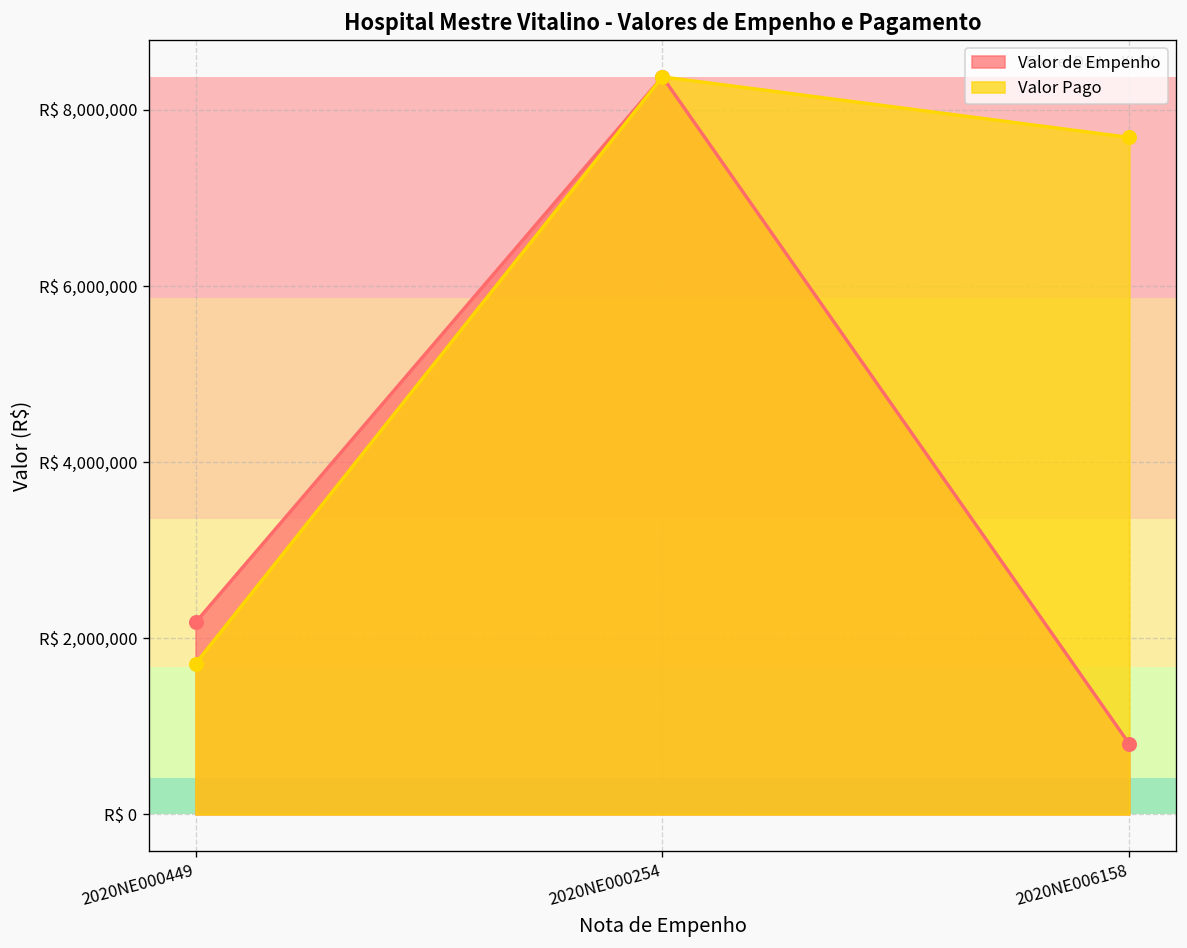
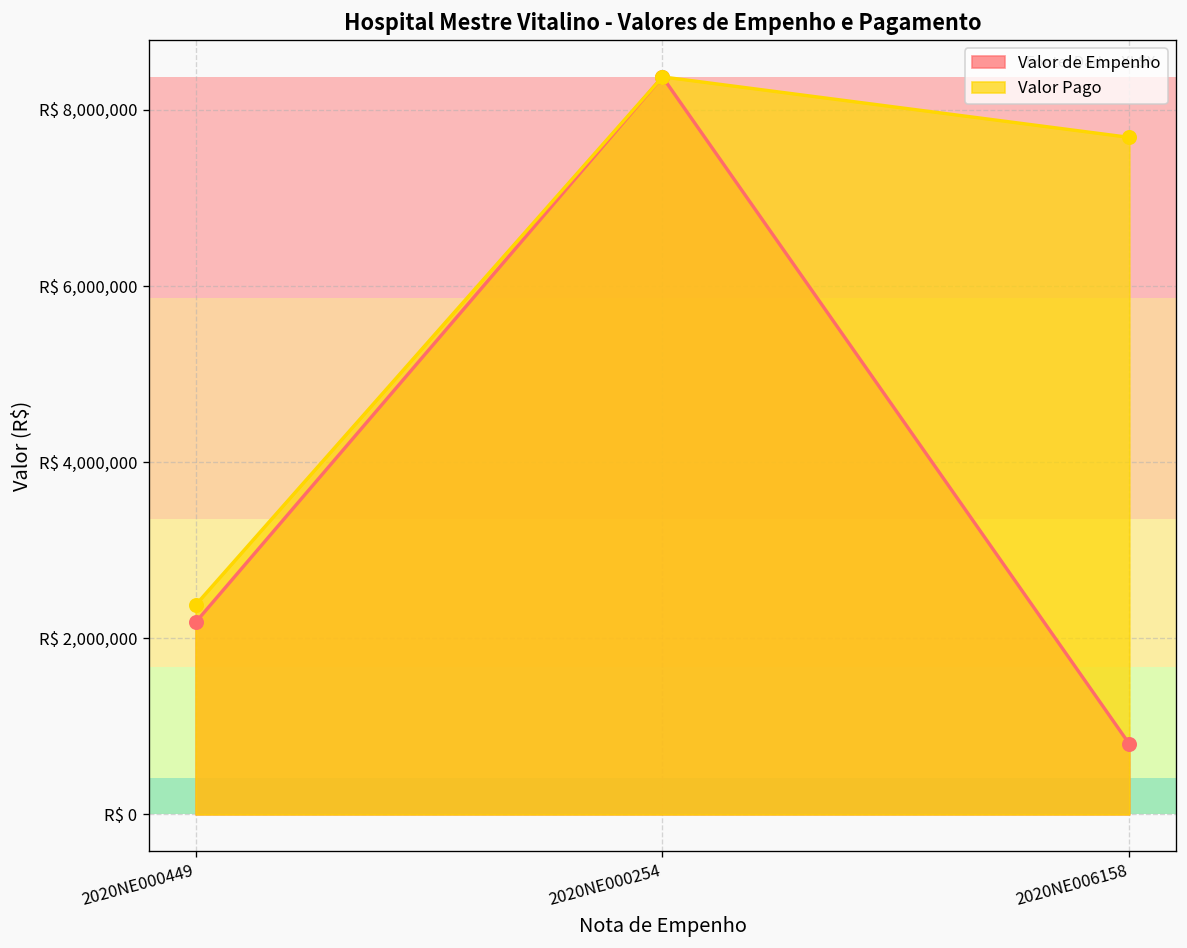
  {
    "Valor de Empenho": {
      "2020NE000449": "R$ 2,200,000",
      "2020NE006158": "R$ 800,000"
    },
    "Valor Pago": {
-     "2020NE000449": "R$ 1,700,000",
+     "2020NE000449": "R$ 2,400,000",
      "2020NE006158": "R$ 7,700,000"
    }
  }
